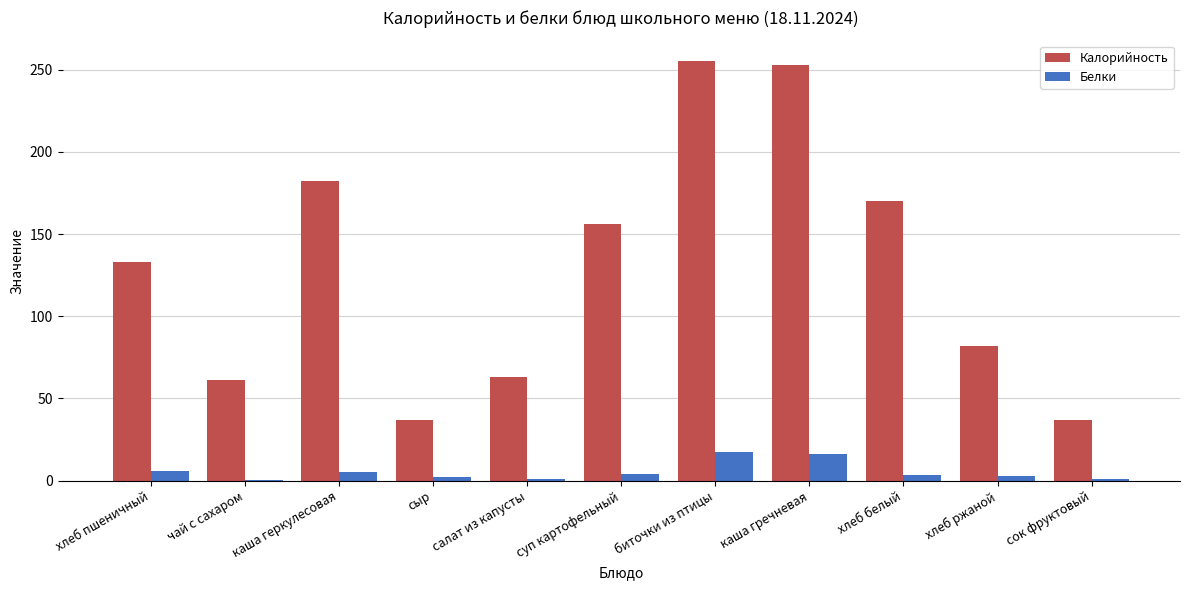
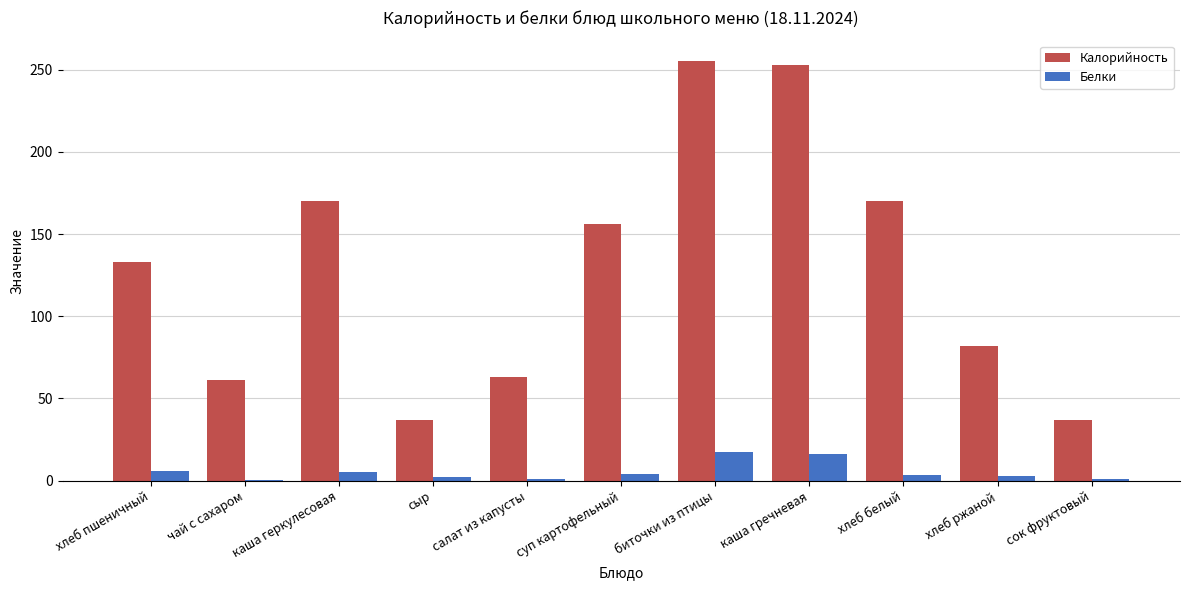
  {
    "Калорийность": {
      "хлеб пшеничный": 133,
      "чай с сахаром": 61,
-     "каша геркулесовая": 182,
+     "каша геркулесовая": 170,
      "сыр": 37,
      "салат из капусты": 63,
      "суп картофельный": 156,
      "биточки из птицы": 255,
      "каша гречневая": 253,
      "хлеб белый": 170,
      "хлеб ржаной": 82,
      "сок фруктовый": 37
    },
    "Белки": {
      "хлеб пшеничный": 6,
      "каша геркулесовая": 5,
      "сыр": 2,
      "суп картофельный": 4,
      "биточки из птицы": 17,
      "каша гречневая": 16,
      "хлеб белый": 4,
      "хлеб ржаной": 3
    }
  }
